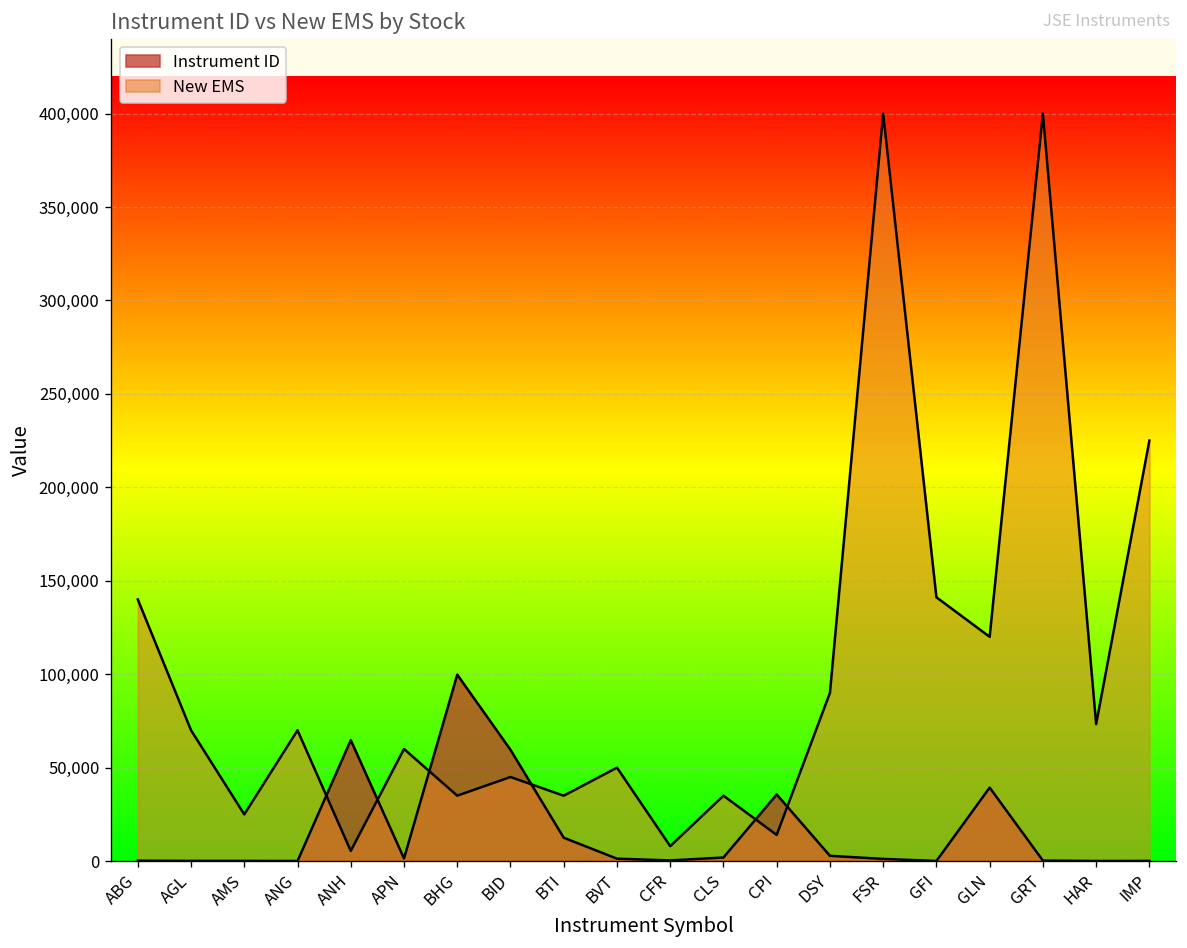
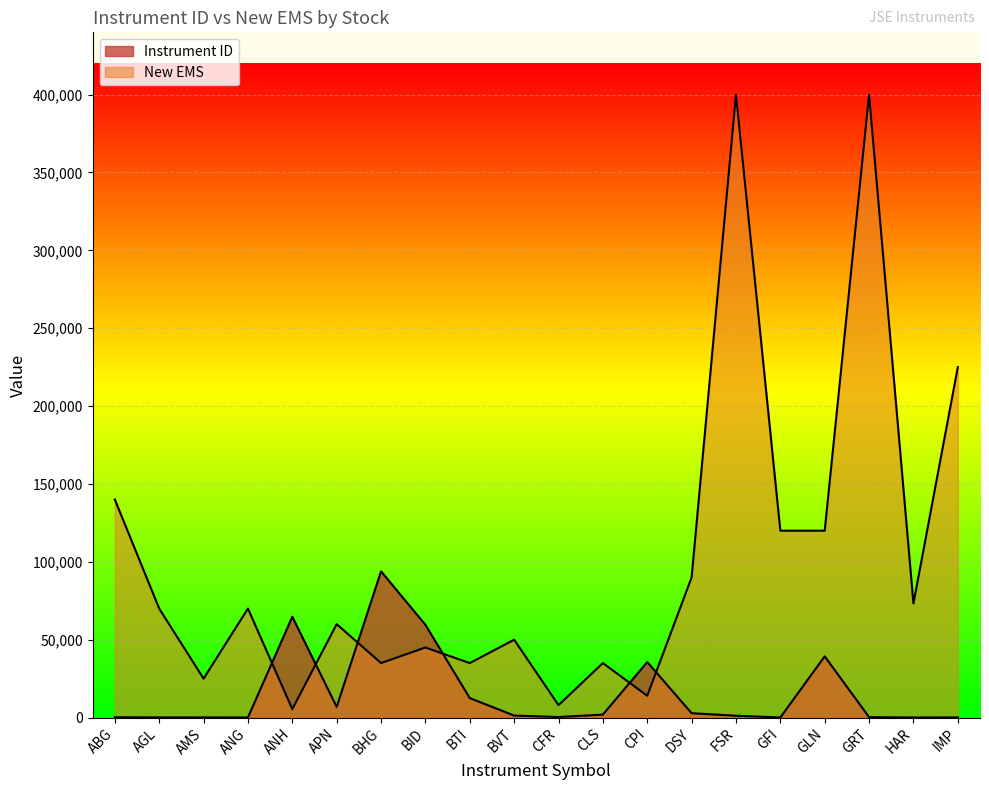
  {
    "Instrument ID": {
      "ABG": "0",
      "AGL": "0",
      "AMS": "0",
      "ANG": "0",
      "ANH": "65,000",
-     "APN": "1,000",
-     "BHG": "100,000",
+     "APN": "7,000",
+     "BHG": "94,000",
      "BID": "60,000",
      "BTI": "13,000",
      "BVT": "1,000",
      "CFR": "0",
      "CLS": "2,000",
      "CPI": "36,000",
      "DSY": "3,000",
      "FSR": "1,000",
      "GFI": "0",
      "GLN": "39,000",
      "GRT": "0",
      "HAR": "0",
      "IMP": "0"
    },
    "New EMS": {
      "ABG": "140,000",
      "AGL": "70,000",
      "AMS": "25,000",
      "ANG": "70,000",
      "ANH": "5,000",
      "APN": "60,000",
      "BHG": "35,000",
      "BID": "45,000",
      "BTI": "35,000",
      "BVT": "50,000",
      "CFR": "8,000",
      "CLS": "35,000",
      "CPI": "14,000",
      "DSY": "90,000",
      "FSR": "400,000",
-     "GFI": "141,000",
+     "GFI": "120,000",
      "GLN": "120,000",
      "GRT": "400,000",
      "HAR": "73,000",
      "IMP": "225,000"
    }
  }
